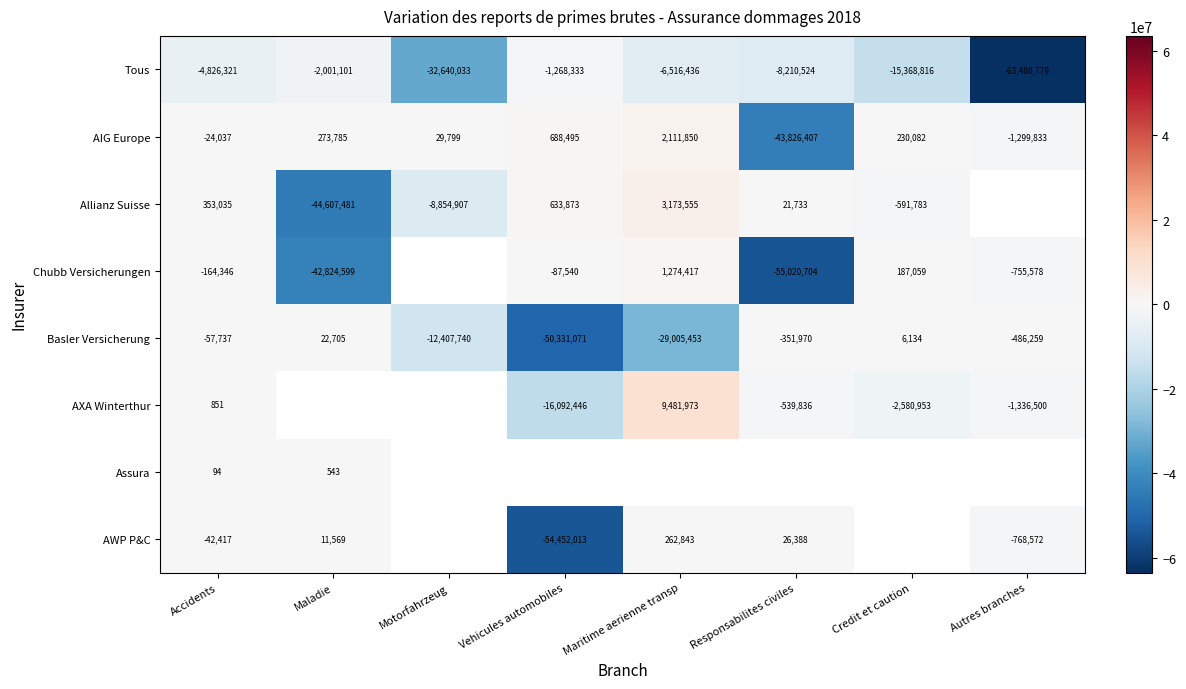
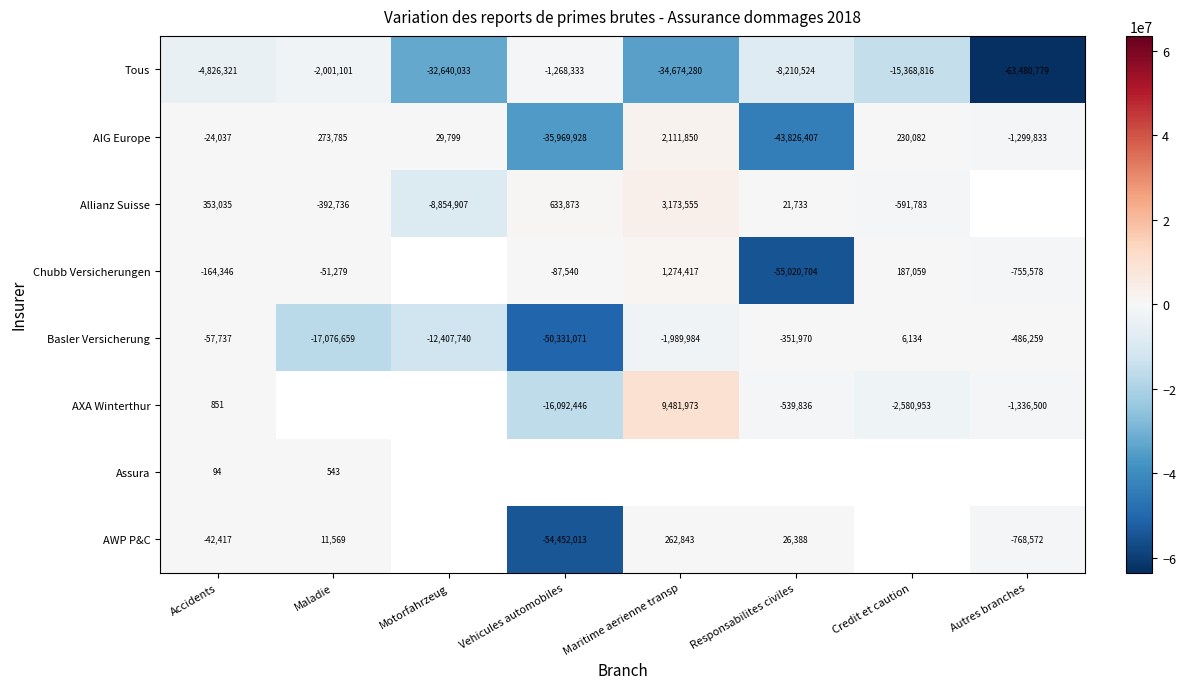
  {
    "Tous": {
      "Accidents": "-4,826,321",
      "Maladie": "-2,001,101",
      "Motorfahrzeug": "-32,640,033",
      "Vehicules automobiles": "-1,268,333",
-     "Maritime aerienne transp": "-6,516,436",
+     "Maritime aerienne transp": "-34,674,280",
      "Responsabilites civiles": "-8,210,524",
      "Credit et caution": "-15,368,816",
      "Autres branches": "-63,480,779"
    },
    "AIG Europe": {
      "Accidents": "-24,037",
      "Maladie": "273,785",
      "Motorfahrzeug": "29,799",
-     "Vehicules automobiles": "688,495",
+     "Vehicules automobiles": "-35,969,928",
      "Maritime aerienne transp": "2,111,850",
      "Responsabilites civiles": "-43,826,407",
      "Credit et caution": "230,082",
      "Autres branches": "-1,299,833"
    },
    "Allianz Suisse": {
      "Accidents": "353,035",
-     "Maladie": "-44,607,481",
+     "Maladie": "-392,736",
      "Motorfahrzeug": "-8,854,907",
      "Vehicules automobiles": "633,873",
      "Maritime aerienne transp": "3,173,555",
      "Responsabilites civiles": "21,733",
      "Credit et caution": "-591,783"
    },
    "Chubb Versicherungen": {
      "Accidents": "-164,346",
-     "Maladie": "-42,824,599",
+     "Maladie": "-51,279",
      "Vehicules automobiles": "-87,540",
      "Maritime aerienne transp": "1,274,417",
      "Responsabilites civiles": "-55,020,704",
      "Credit et caution": "187,059",
      "Autres branches": "-755,578"
    },
    "Basler Versicherung": {
      "Accidents": "-57,737",
-     "Maladie": "22,705",
+     "Maladie": "-17,076,659",
      "Motorfahrzeug": "-12,407,740",
      "Vehicules automobiles": "-50,331,071",
-     "Maritime aerienne transp": "-29,005,453",
+     "Maritime aerienne transp": "-1,989,984",
      "Responsabilites civiles": "-351,970",
      "Credit et caution": "6,134",
      "Autres branches": "-486,259"
    },
    "AXA Winterthur": {
      "Accidents": "851",
      "Vehicules automobiles": "-16,092,446",
      "Maritime aerienne transp": "9,481,973",
      "Responsabilites civiles": "-539,836",
      "Credit et caution": "-2,580,953",
      "Autres branches": "-1,336,500"
    },
    "Assura": {
      "Accidents": "94",
      "Maladie": "543"
    },
    "AWP P&C": {
      "Accidents": "-42,417",
      "Maladie": "11,569",
      "Vehicules automobiles": "-54,452,013",
      "Maritime aerienne transp": "262,843",
      "Responsabilites civiles": "26,388",
      "Autres branches": "-768,572"
    }
  }
